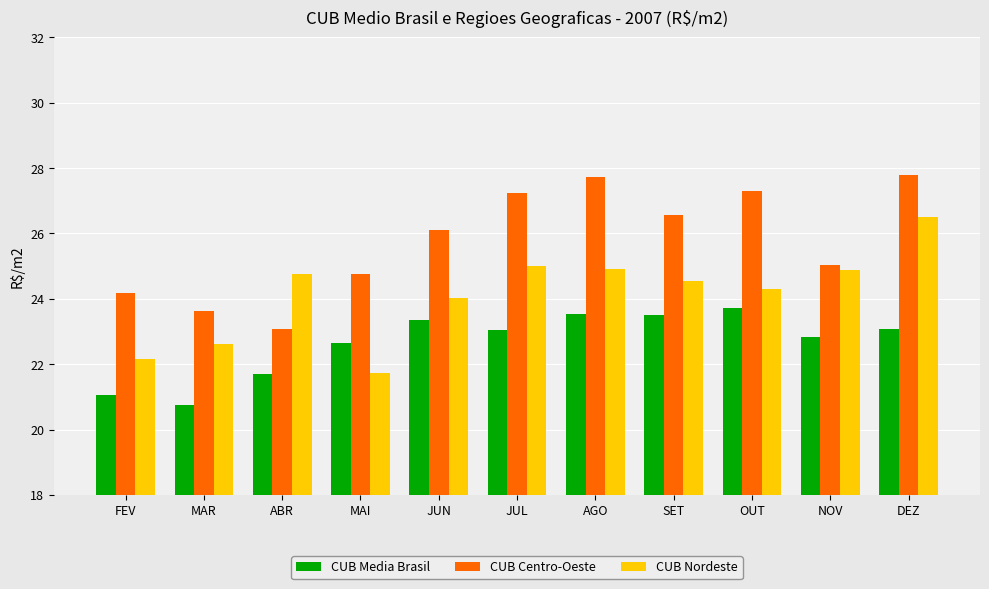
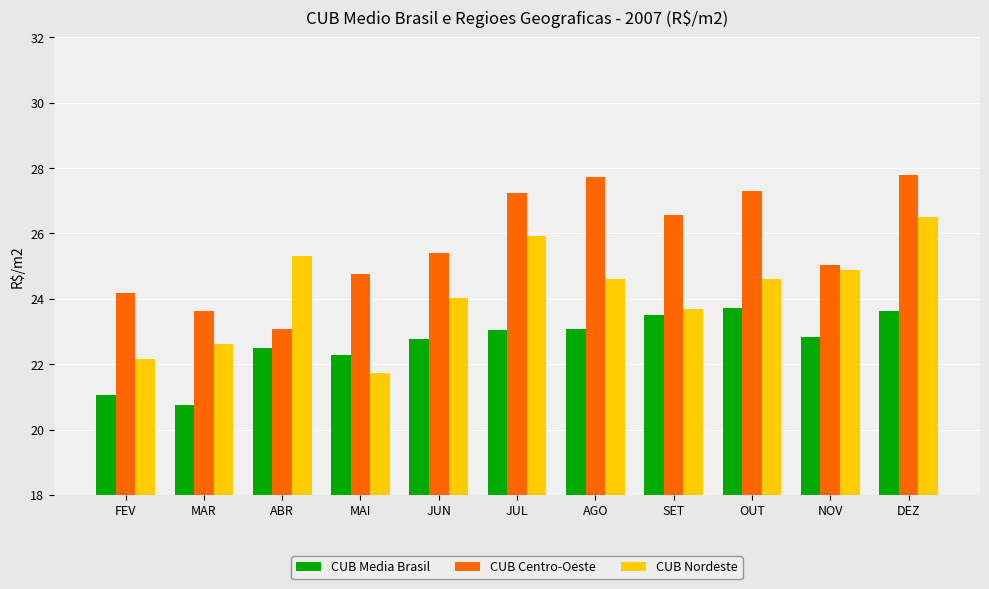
  {
    "CUB Media Brasil": {
      "FEV": 21.1,
      "MAR": 20.7,
-     "ABR": 21.7,
-     "MAI": 22.7,
-     "JUN": 23.3,
+     "ABR": 22.5,
+     "MAI": 22.3,
+     "JUN": 22.8,
      "JUL": 23.1,
-     "AGO": 23.6,
+     "AGO": 23.1,
      "SET": 23.5,
      "OUT": 23.7,
      "NOV": 22.8,
-     "DEZ": 23.1
+     "DEZ": 23.6
    },
    "CUB Centro-Oeste": {
      "FEV": 24.2,
      "MAR": 23.6,
      "ABR": 23.1,
      "MAI": 24.8,
-     "JUN": 26.1,
+     "JUN": 25.4,
      "JUL": 27.3,
      "AGO": 27.7,
      "SET": 26.6,
      "OUT": 27.3,
      "NOV": 25.0,
      "DEZ": 27.8
    },
    "CUB Nordeste": {
      "FEV": 22.2,
      "MAR": 22.6,
-     "ABR": 24.8,
+     "ABR": 25.3,
      "MAI": 21.7,
      "JUN": 24.0,
-     "JUL": 25.0,
-     "AGO": 24.9,
-     "SET": 24.6,
-     "OUT": 24.3,
+     "JUL": 25.9,
+     "AGO": 24.6,
+     "SET": 23.7,
+     "OUT": 24.6,
      "NOV": 24.9,
      "DEZ": 26.5
    }
  }
